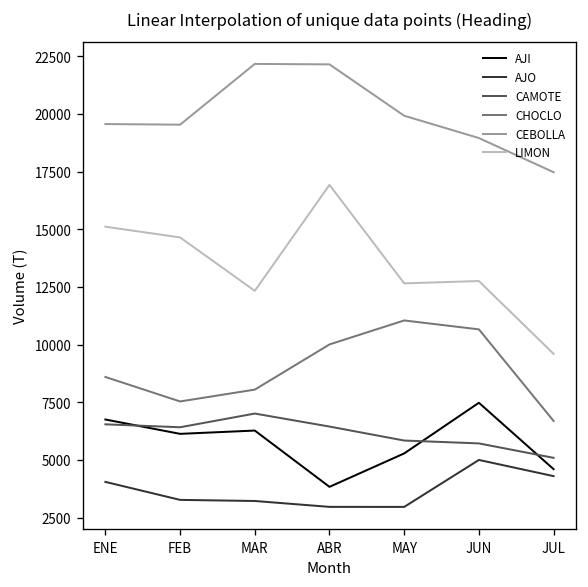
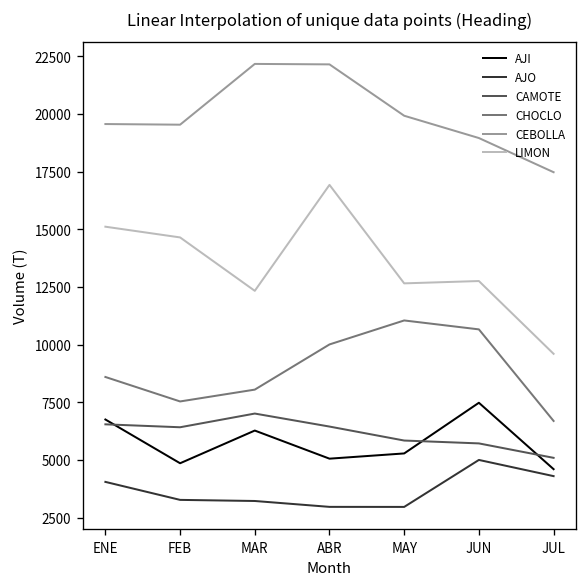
  {
    "AJI": {
      "ENE": 6800,
-     "FEB": 6100,
+     "FEB": 4900,
      "MAR": 6300,
-     "ABR": 3800,
+     "ABR": 5100,
      "MAY": 5300,
      "JUN": 7500,
      "JUL": 4600
    }
  }
